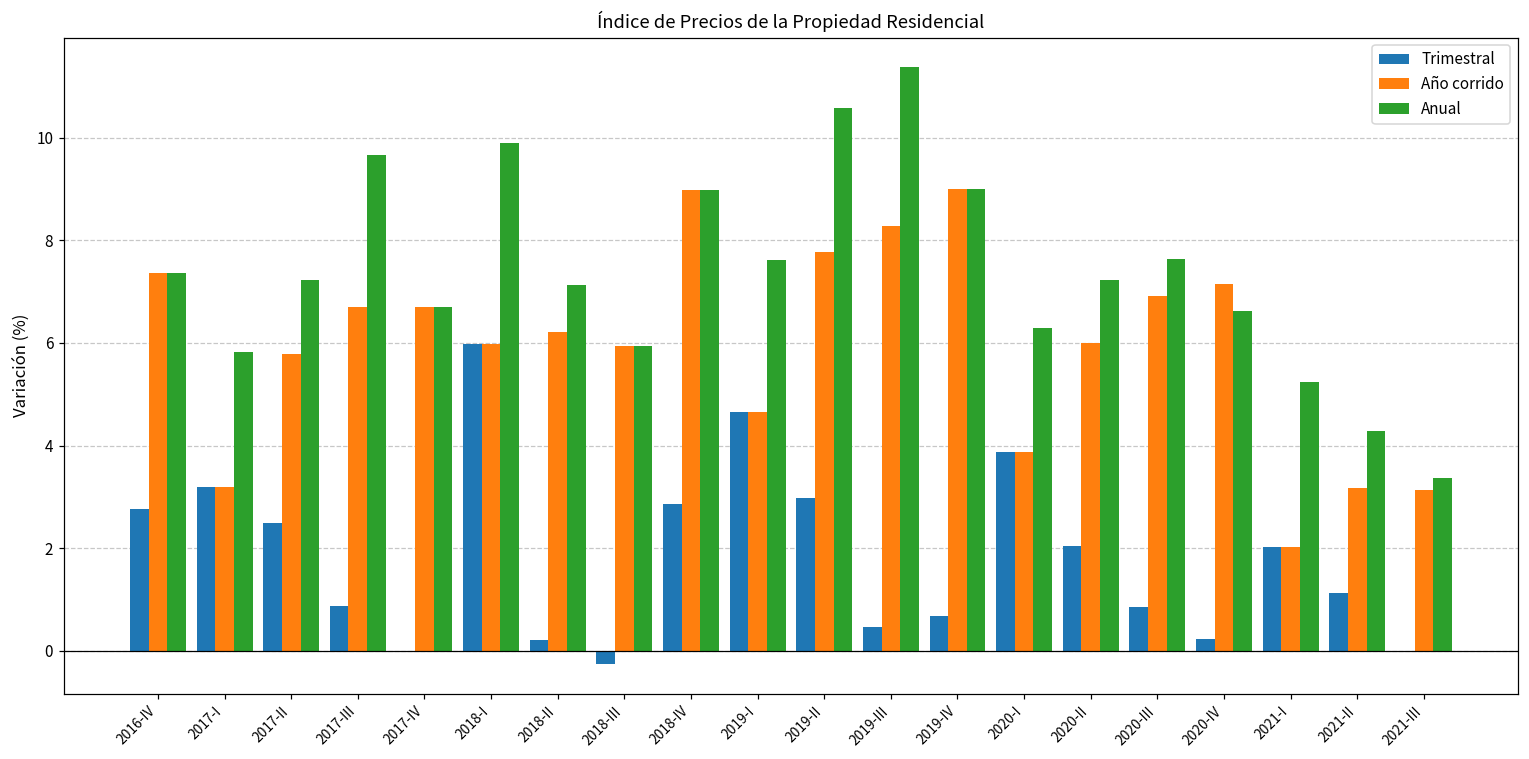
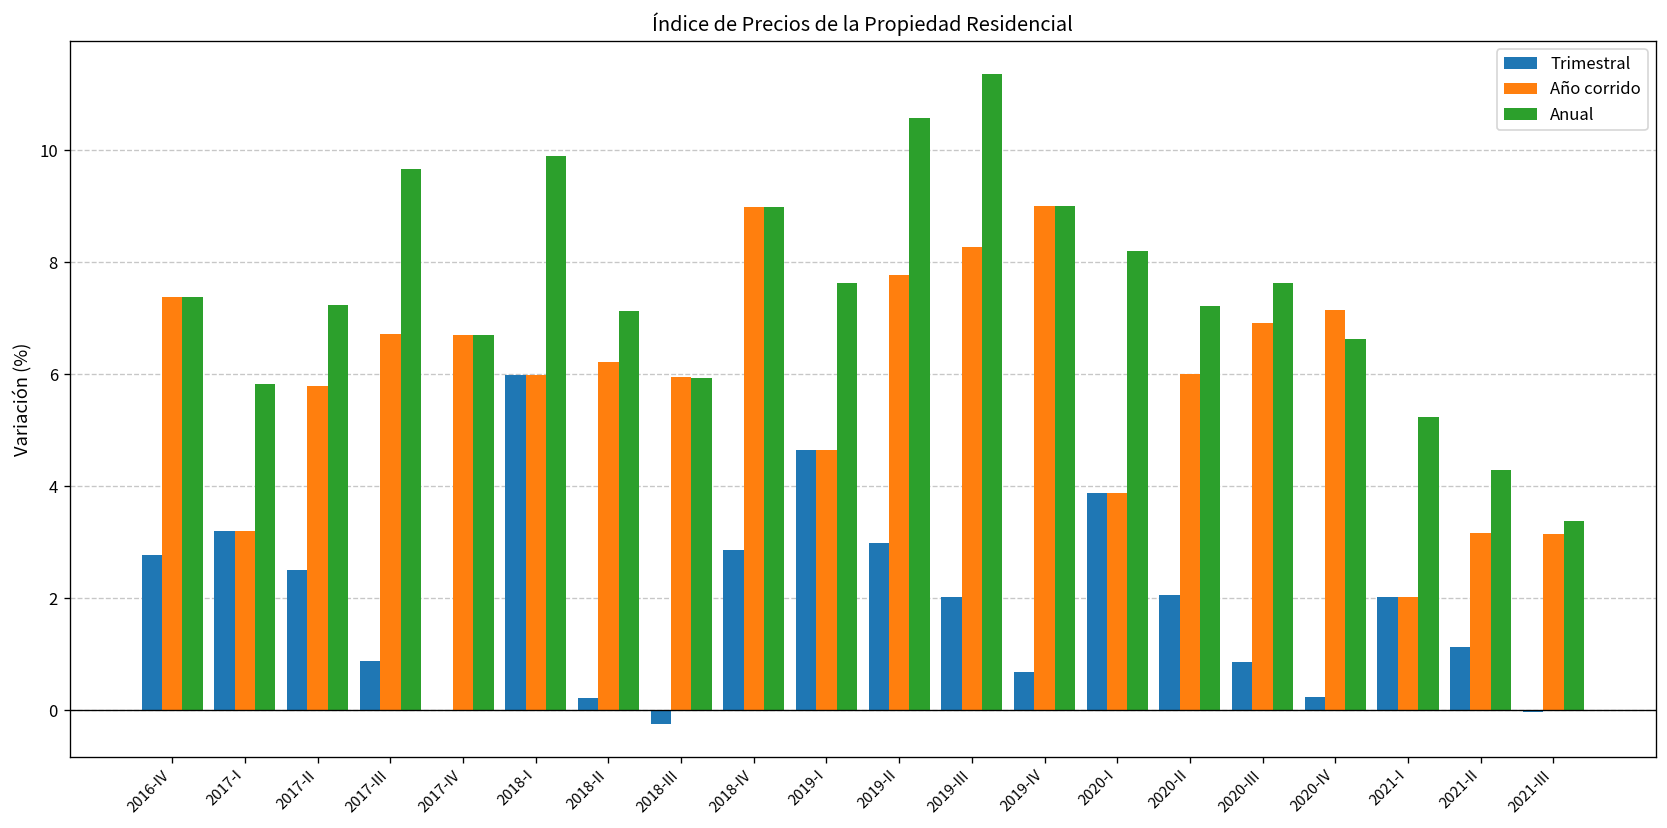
  {
    "Trimestral": {
      "2016-IV": 2.8,
      "2017-I": 3.2,
      "2017-II": 2.5,
      "2017-III": 0.9,
      "2018-I": 6.0,
      "2018-II": 0.2,
      "2018-III": -0.3,
      "2018-IV": 2.9,
      "2019-I": 4.7,
      "2019-II": 3.0,
-     "2019-III": 0.5,
+     "2019-III": 2.0,
      "2019-IV": 0.7,
      "2020-I": 3.9,
      "2020-II": 2.1,
      "2020-III": 0.9,
      "2020-IV": 0.2,
      "2021-I": 2.0,
      "2021-II": 1.1
    },
    "Año corrido": {
      "2016-IV": 7.4,
      "2017-I": 3.2,
      "2017-II": 5.8,
      "2017-III": 6.7,
      "2017-IV": 6.7,
      "2018-I": 6.0,
      "2018-II": 6.2,
      "2018-III": 6.0,
      "2018-IV": 9.0,
      "2019-I": 4.7,
      "2019-II": 7.8,
      "2019-III": 8.3,
      "2019-IV": 9.0,
      "2020-I": 3.9,
      "2020-II": 6.0,
      "2020-III": 6.9,
      "2020-IV": 7.2,
      "2021-I": 2.0,
      "2021-II": 3.2,
      "2021-III": 3.1
    },
    "Anual": {
      "2016-IV": 7.4,
      "2017-I": 5.8,
      "2017-II": 7.2,
      "2017-III": 9.7,
      "2017-IV": 6.7,
      "2018-I": 9.9,
      "2018-II": 7.1,
      "2018-III": 5.9,
      "2018-IV": 9.0,
      "2019-I": 7.6,
      "2019-II": 10.6,
      "2019-III": 11.4,
      "2019-IV": 9.0,
-     "2020-I": 6.3,
+     "2020-I": 8.2,
      "2020-II": 7.2,
      "2020-III": 7.6,
      "2020-IV": 6.6,
      "2021-I": 5.2,
      "2021-II": 4.3,
      "2021-III": 3.4
    }
  }
